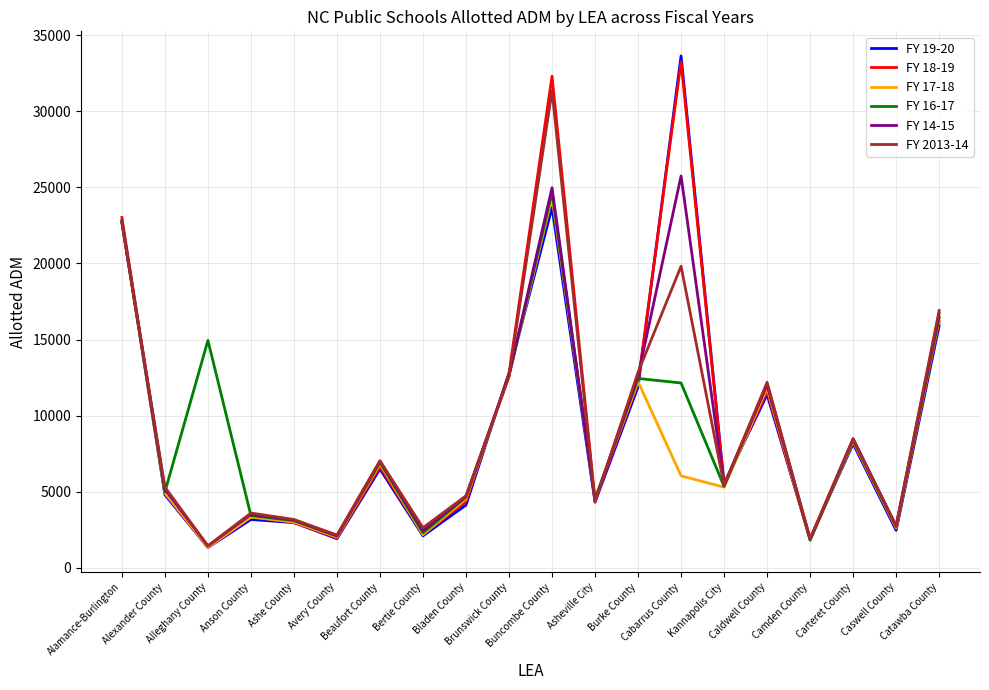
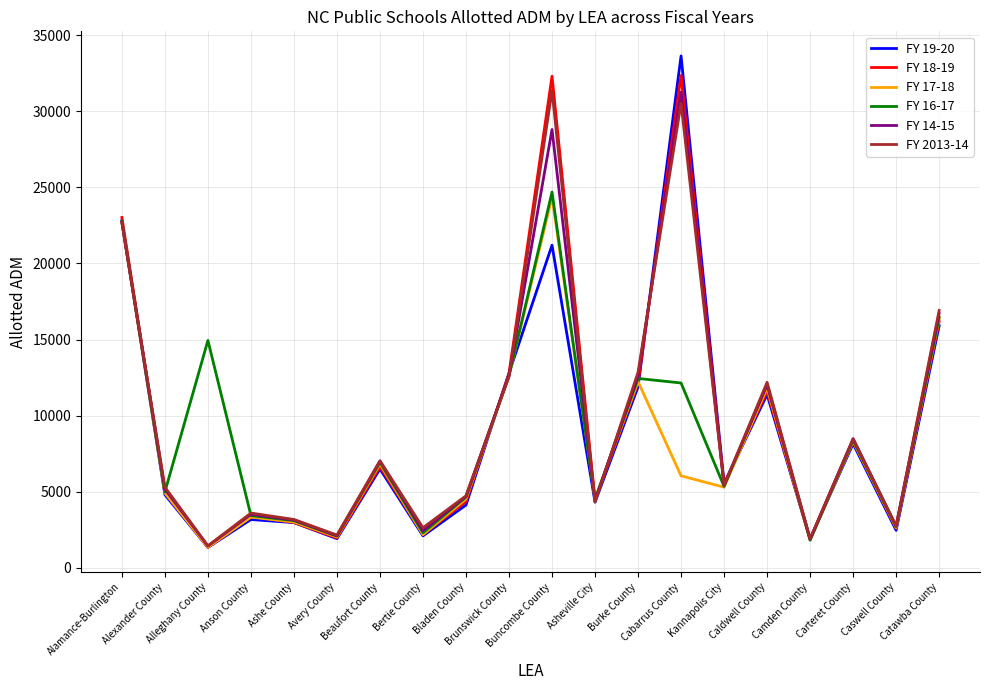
  {
    "FY 19-20": {
      "Bladen County": 4100,
-     "Buncombe County": 23700,
+     "Buncombe County": 21200,
      "Burke County": 11900,
      "Cabarrus County": 33600,
      "Caldwell County": 11400,
      "Catawba County": 15900
    },
    "FY 18-19": {
      "Alamance-Burlington": 23000,
      "Bladen County": 4400,
      "Buncombe County": 32300,
-     "Cabarrus County": 33200,
+     "Cabarrus County": 32300,
      "Caldwell County": 11600,
      "Catawba County": 16200
    },
    "FY 17-18": {
      "Buncombe County": 24400,
      "Cabarrus County": 6100,
      "Caldwell County": 11800
    },
    "FY 16-17": {
      "Alleghany County": 14900,
      "Buncombe County": 24700,
      "Burke County": 12400,
      "Cabarrus County": 12200
    },
    "FY 14-15": {
-     "Buncombe County": 25000,
+     "Buncombe County": 28800,
      "Burke County": 12600,
-     "Cabarrus County": 25700,
+     "Cabarrus County": 31200,
      "Catawba County": 16700
    },
    "FY 2013-14": {
      "Bertie County": 2600,
      "Buncombe County": 31300,
      "Burke County": 12900,
-     "Cabarrus County": 19800,
+     "Cabarrus County": 30500,
      "Catawba County": 16900
    }
  }
